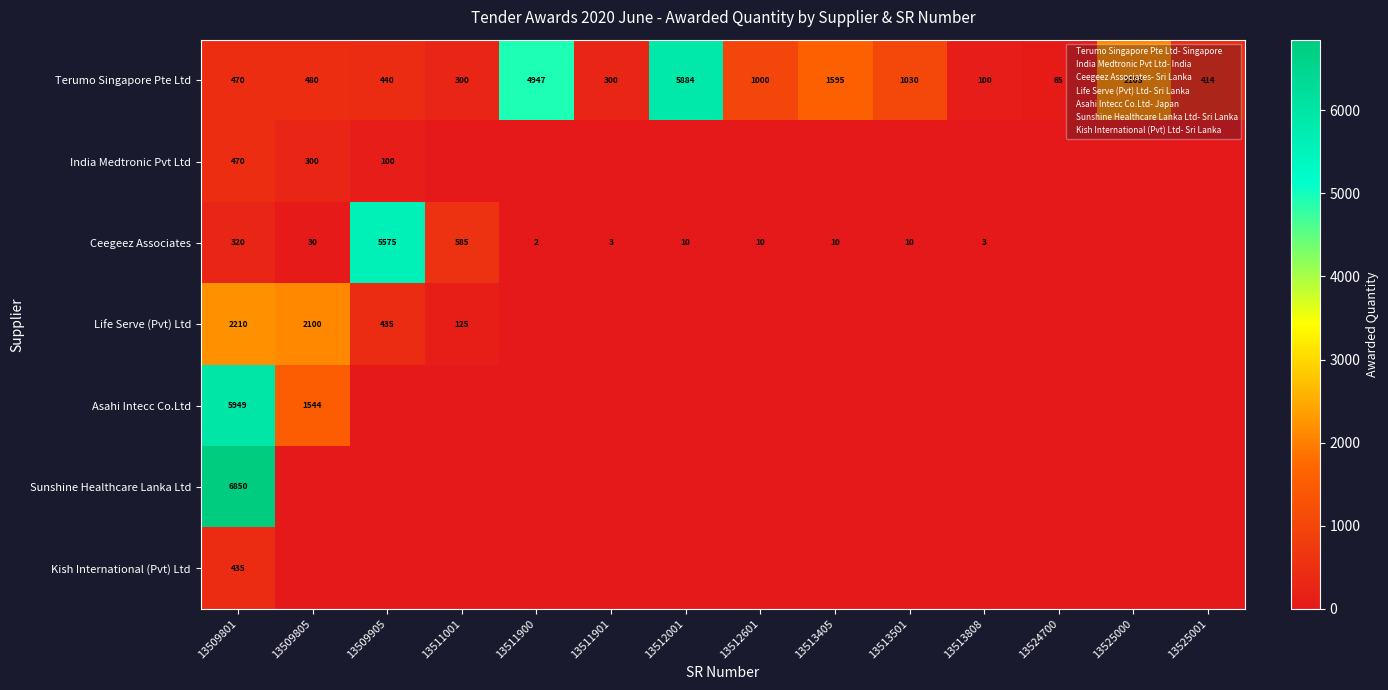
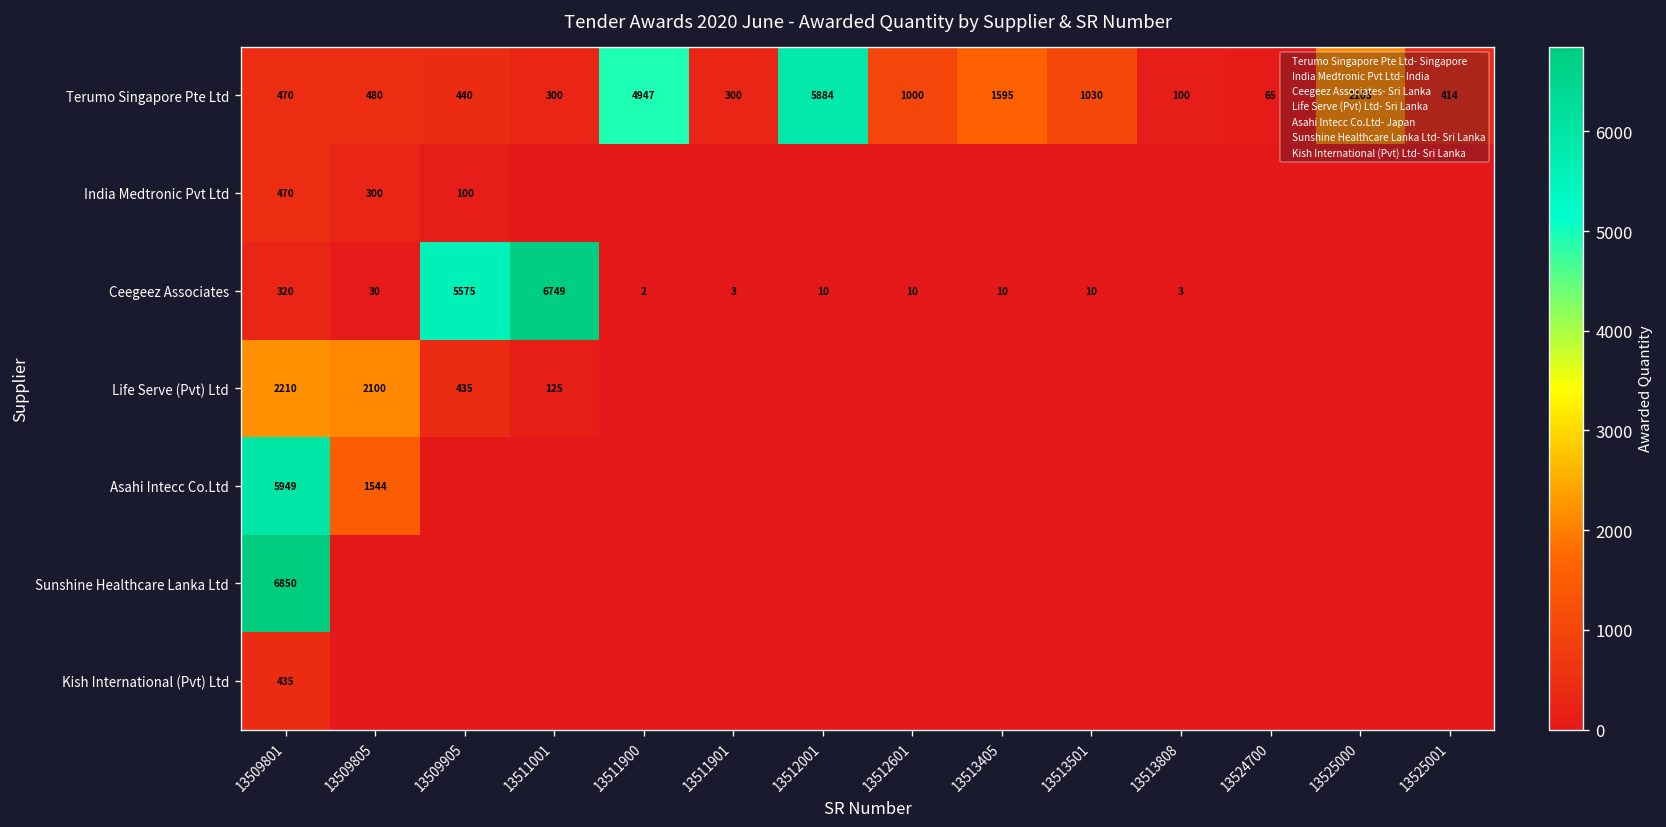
  {
    "Ceegeez Associates": {
-     "13511001": 585
+     "13511001": 6749
    }
  }
